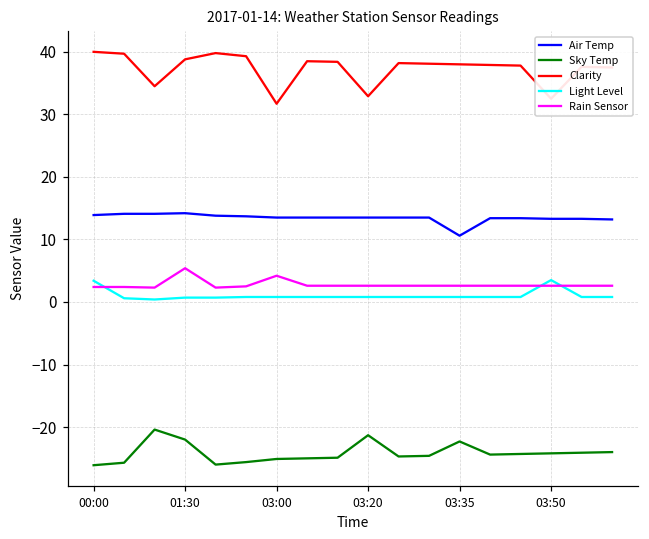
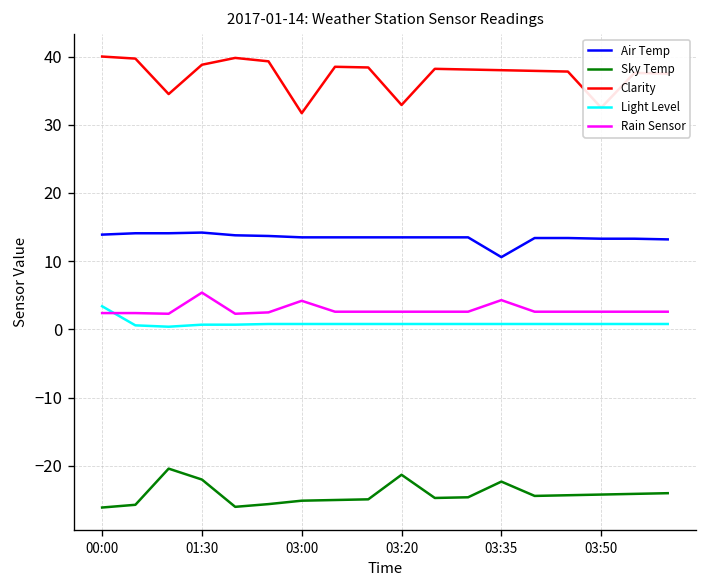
  {
    "Air Temp": {
      "00:00": 14,
      "01:30": 14,
      "03:00": 14,
      "03:20": 14,
      "03:35": 11,
      "03:50": 13
    },
    "Sky Temp": {
      "00:00": -26,
      "01:30": -22,
      "03:00": -25,
      "03:20": -21,
      "03:35": -22,
      "03:50": -24
    },
    "Clarity": {
      "00:00": 40,
      "01:30": 39,
      "03:00": 32,
      "03:20": 33,
      "03:35": 38
    },
    "Light Level": {
      "00:00": 3,
      "01:30": 1,
      "03:00": 1,
      "03:20": 1,
      "03:35": 1,
-     "03:50": 4
+     "03:50": 1
    },
    "Rain Sensor": {
      "00:00": 2,
      "01:30": 5,
      "03:00": 4,
      "03:20": 3,
-     "03:35": 3,
+     "03:35": 4,
      "03:50": 3
    }
  }
